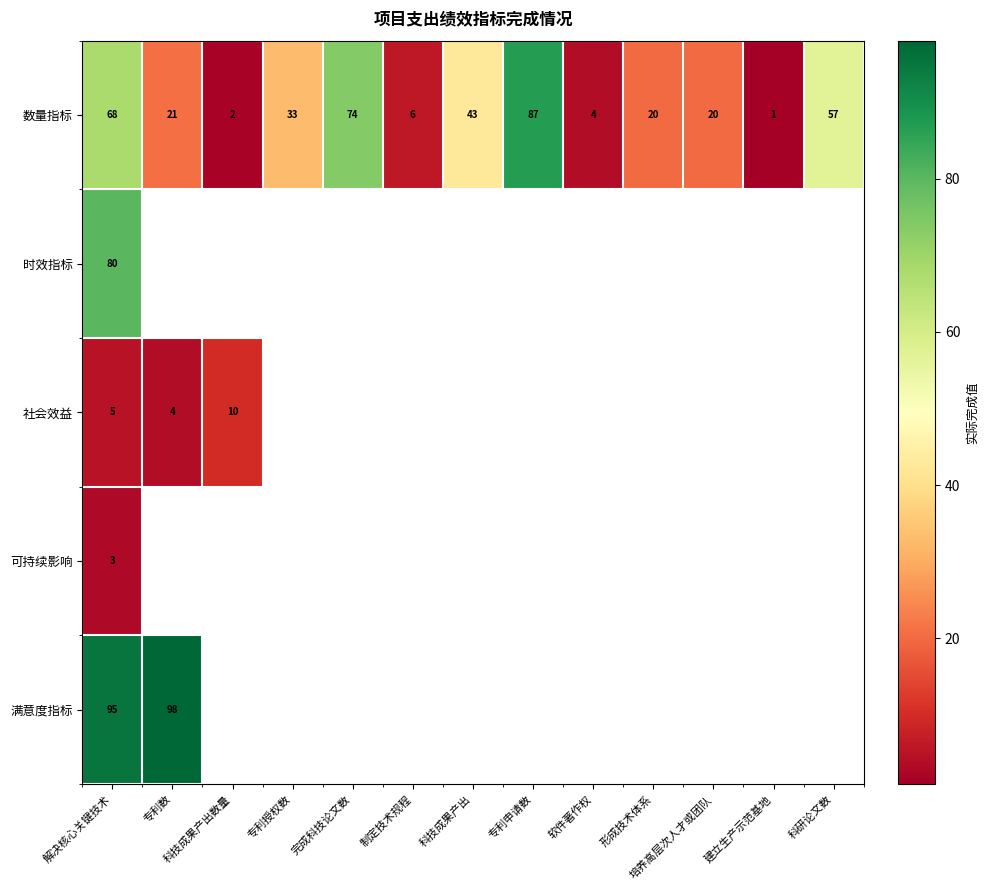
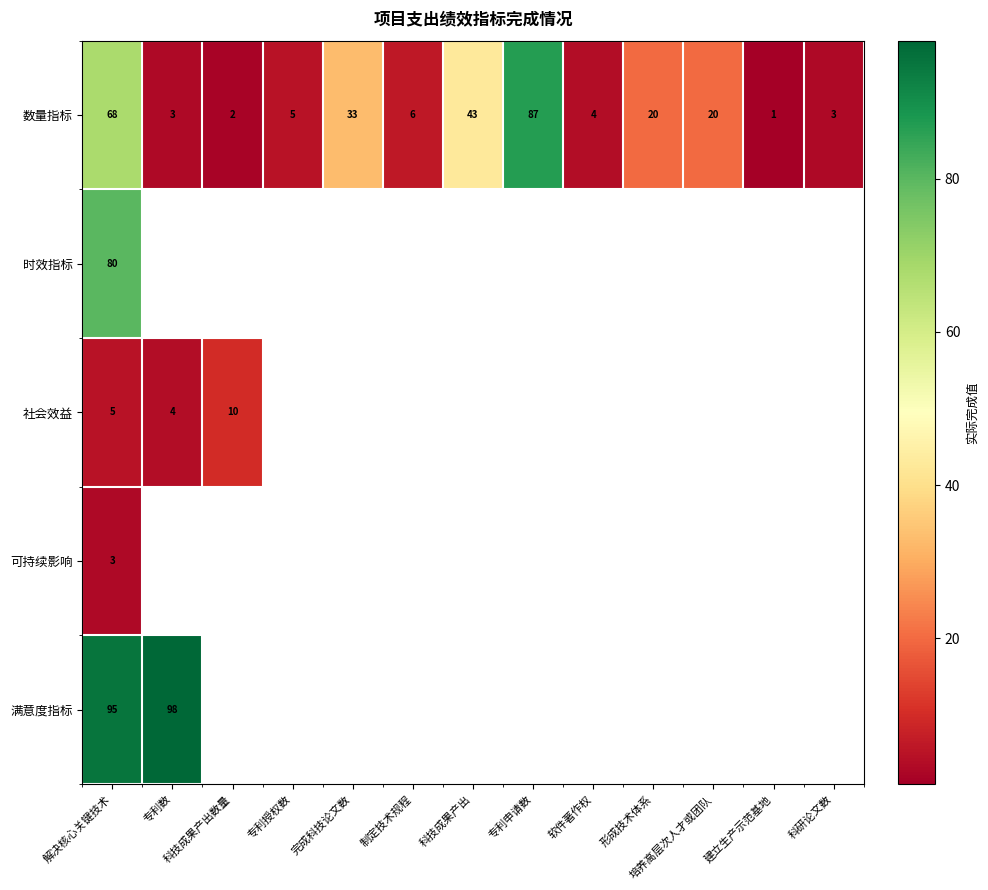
  {
    "数量指标": {
      "解决核心关键技术": 68,
-     "专利数": 21,
+     "专利数": 3,
      "科技成果产出数量": 2,
-     "专利授权数": 33,
-     "完成科技论文数": 74,
+     "专利授权数": 5,
+     "完成科技论文数": 33,
      "制定技术规程": 6,
      "科技成果产出": 43,
      "专利申请数": 87,
      "软件著作权": 4,
      "形成技术体系": 20,
      "培养高层次人才或团队": 20,
      "建立生产示范基地": 1,
-     "科研论文数": 57
+     "科研论文数": 3
    },
    "时效指标": {
      "解决核心关键技术": 80
    },
    "社会效益": {
      "解决核心关键技术": 5,
      "专利数": 4,
      "科技成果产出数量": 10
    },
    "可持续影响": {
      "解决核心关键技术": 3
    },
    "满意度指标": {
      "解决核心关键技术": 95,
      "专利数": 98
    }
  }
